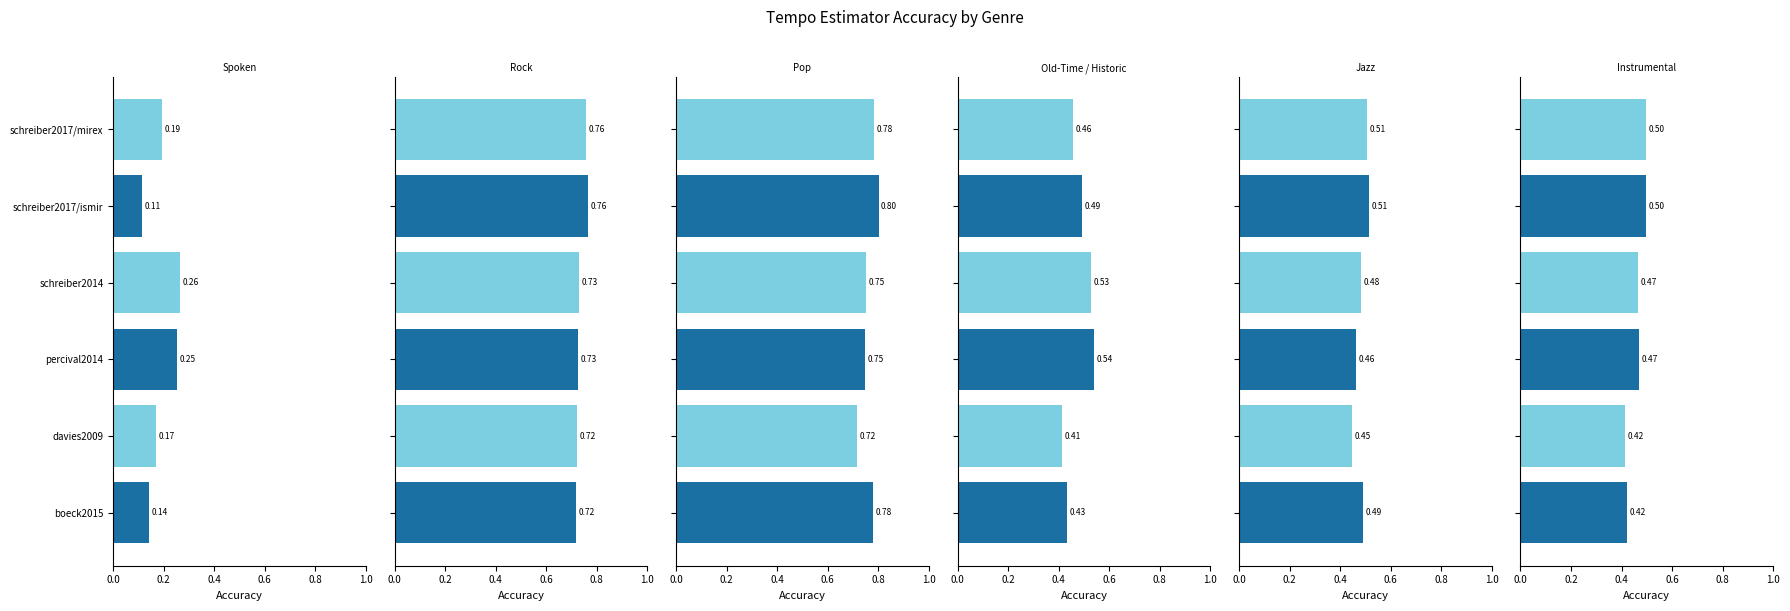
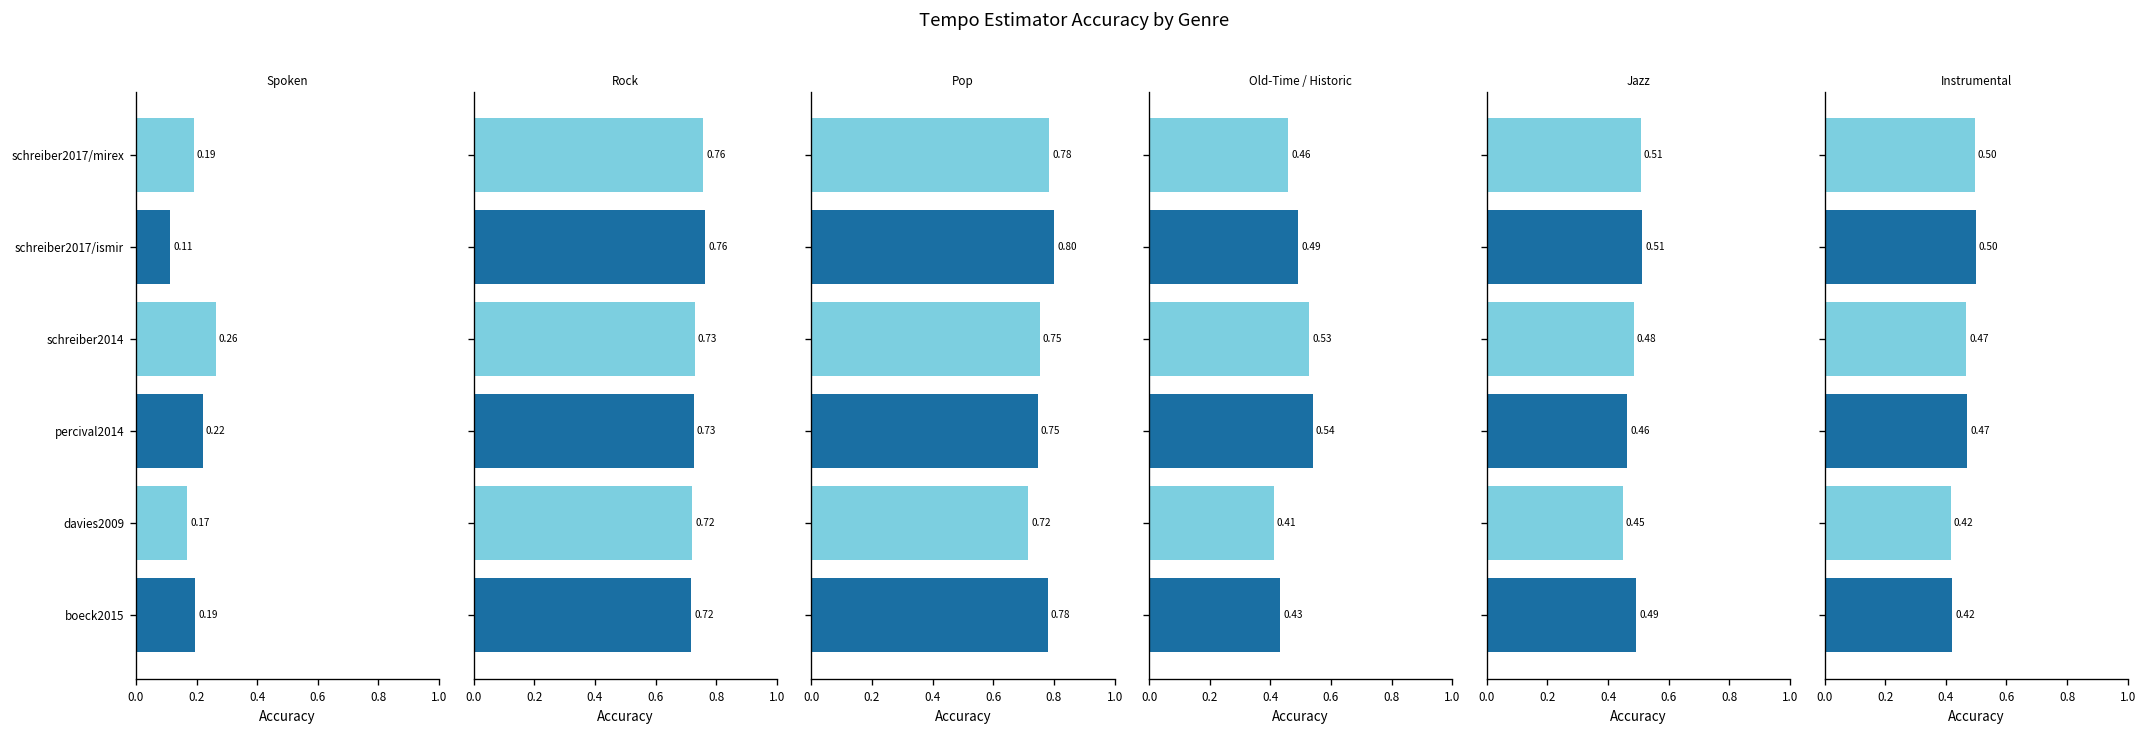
  {
    "Spoken": {
      "schreiber2017/mirex": 0.19,
      "schreiber2017/ismir": 0.11,
      "schreiber2014": 0.26,
-     "percival2014": 0.25,
+     "percival2014": 0.22,
      "davies2009": 0.17,
-     "boeck2015": 0.14
+     "boeck2015": 0.19
    }
  }
